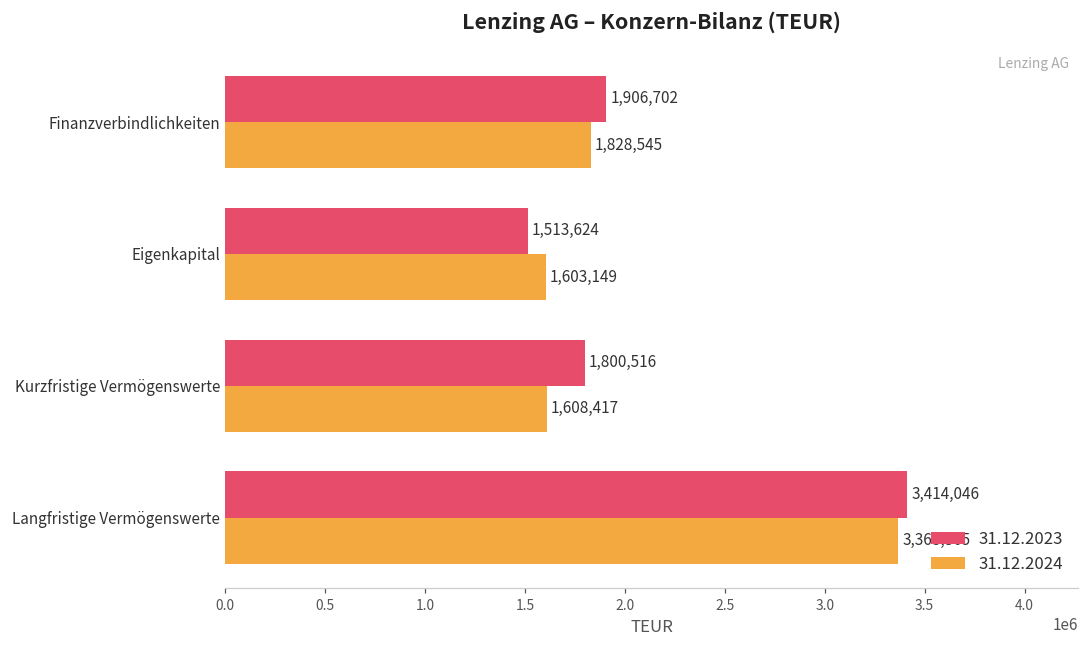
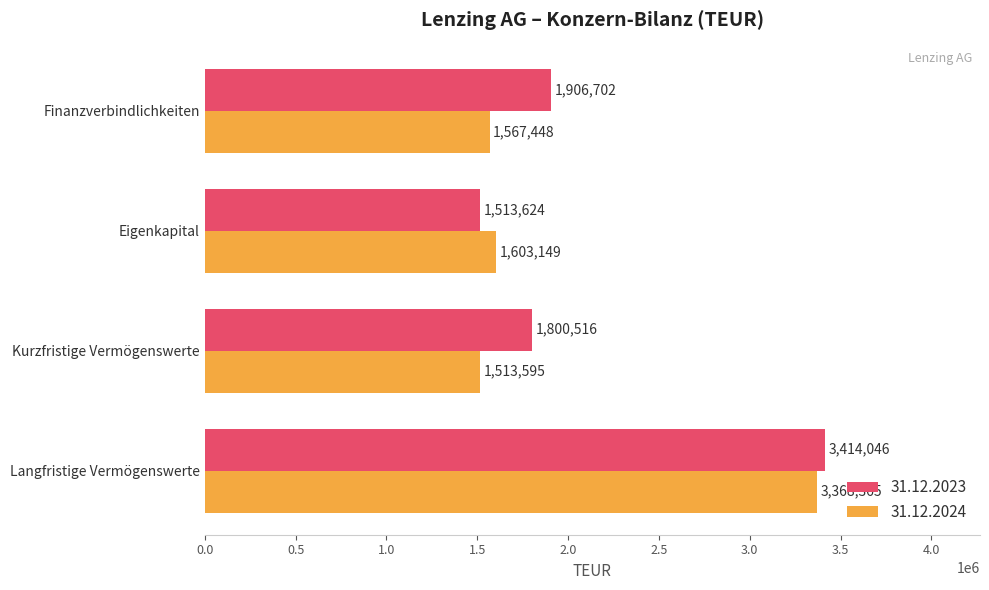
  {
    "31.12.2023": {
      "Finanzverbindlichkeiten": "1,906,702",
      "Eigenkapital": "1,513,624",
      "Kurzfristige Vermögenswerte": "1,800,516",
      "Langfristige Vermögenswerte": "3,414,046"
    },
    "31.12.2024": {
-     "Finanzverbindlichkeiten": "1,828,545",
+     "Finanzverbindlichkeiten": "1,567,448",
      "Eigenkapital": "1,603,149",
-     "Kurzfristige Vermögenswerte": "1,608,417",
+     "Kurzfristige Vermögenswerte": "1,513,595",
      "Langfristige Vermögenswerte": "3,368,365"
    }
  }
